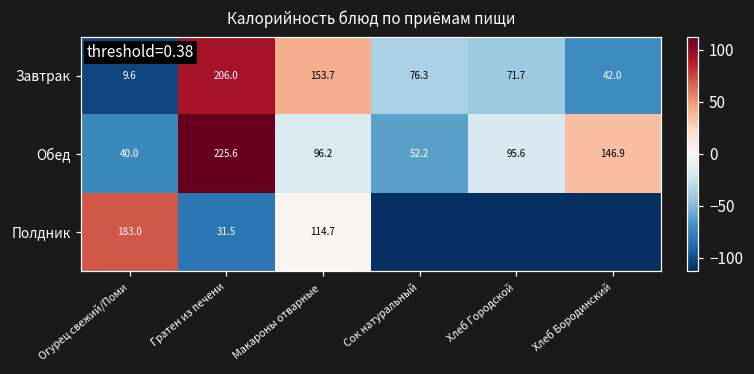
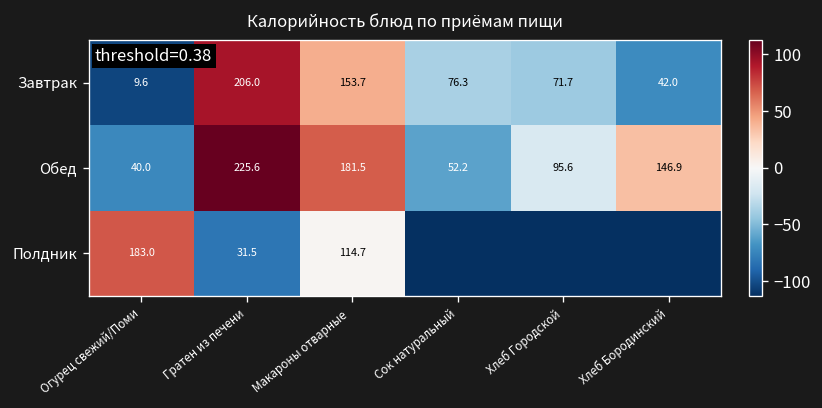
  {
    "Завтрак": {
      "Огурец свежий/Поми": 9.6,
      "Гратен из печени": 206.0,
      "Макароны отварные": 153.7,
      "Сок натуральный": 76.3,
      "Хлеб Городской": 71.7,
      "Хлеб Бородинский": 42.0
    },
    "Обед": {
      "Огурец свежий/Поми": 40.0,
      "Гратен из печени": 225.6,
-     "Макароны отварные": 96.2,
+     "Макароны отварные": 181.5,
      "Сок натуральный": 52.2,
      "Хлеб Городской": 95.6,
      "Хлеб Бородинский": 146.9
    },
    "Полдник": {
      "Огурец свежий/Поми": 183.0,
      "Гратен из печени": 31.5,
      "Макароны отварные": 114.7
    }
  }
